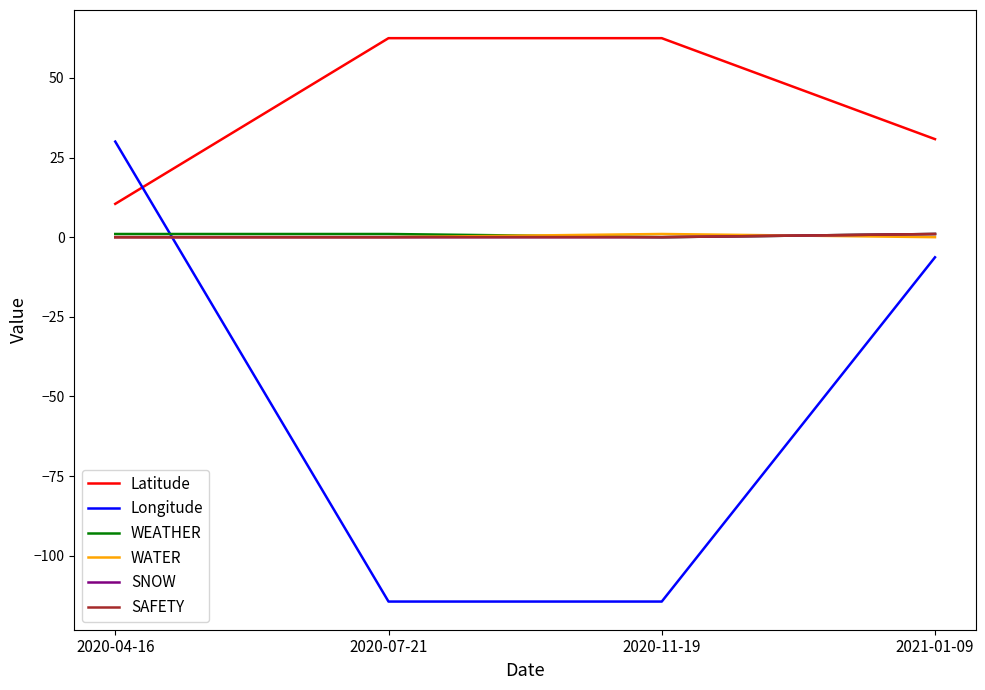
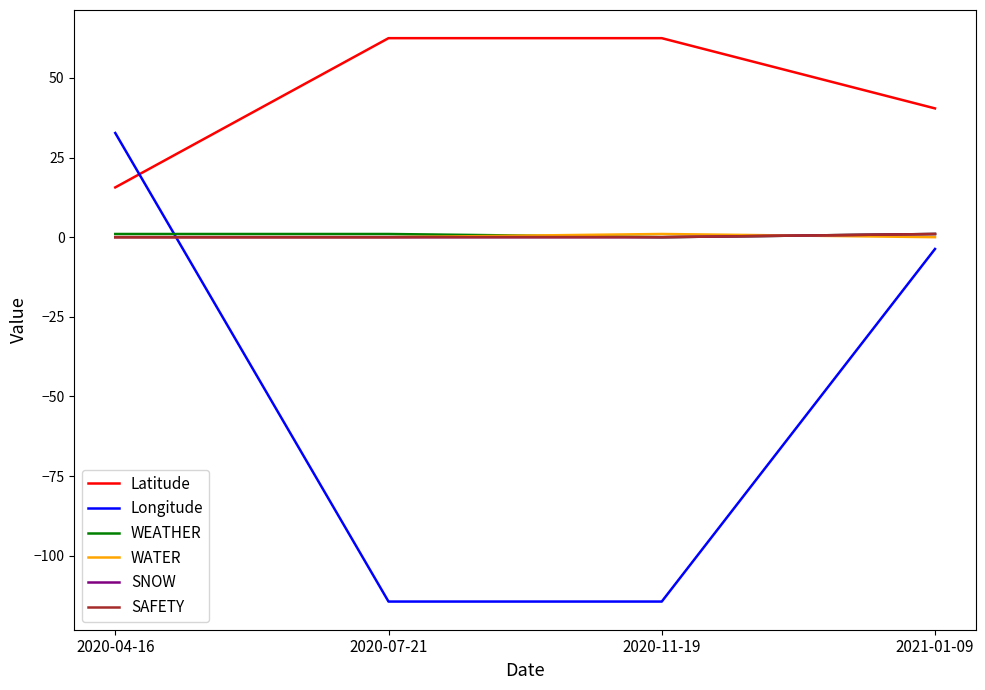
  {
    "Latitude": {
-     "2020-04-16": 10,
+     "2020-04-16": 16,
      "2020-07-21": 62,
      "2020-11-19": 62,
-     "2021-01-09": 31
+     "2021-01-09": 40
    },
    "Longitude": {
-     "2020-04-16": 30,
+     "2020-04-16": 33,
      "2020-07-21": -114,
      "2020-11-19": -114,
-     "2021-01-09": -6
+     "2021-01-09": -4
    },
    "WEATHER": {
      "2020-04-16": 1,
      "2020-07-21": 1
    },
    "WATER": {
      "2020-11-19": 1,
      "2021-01-09": 0
    }
  }
